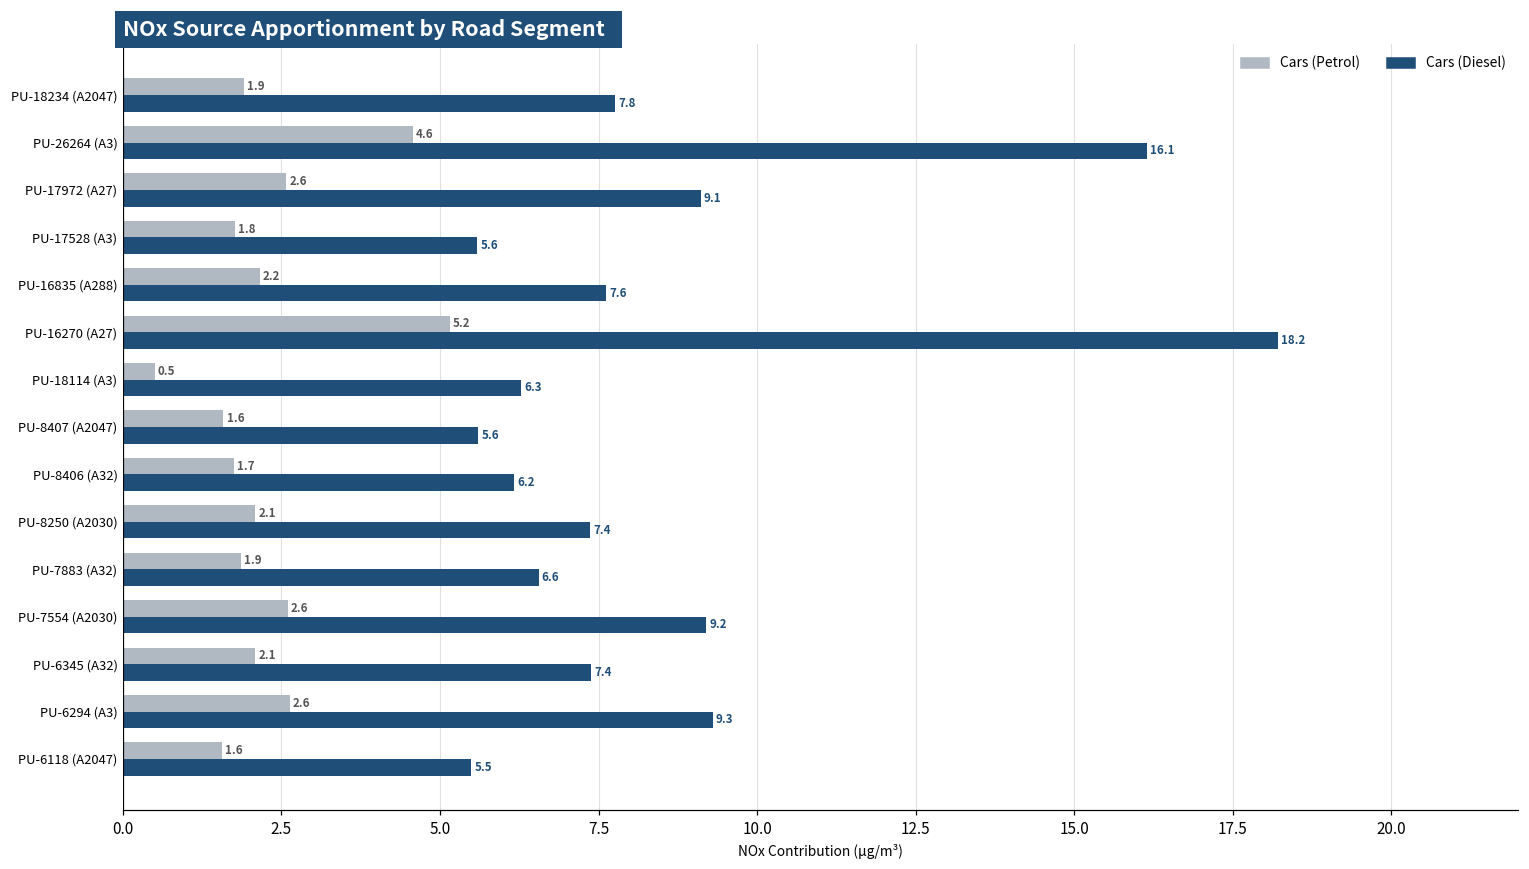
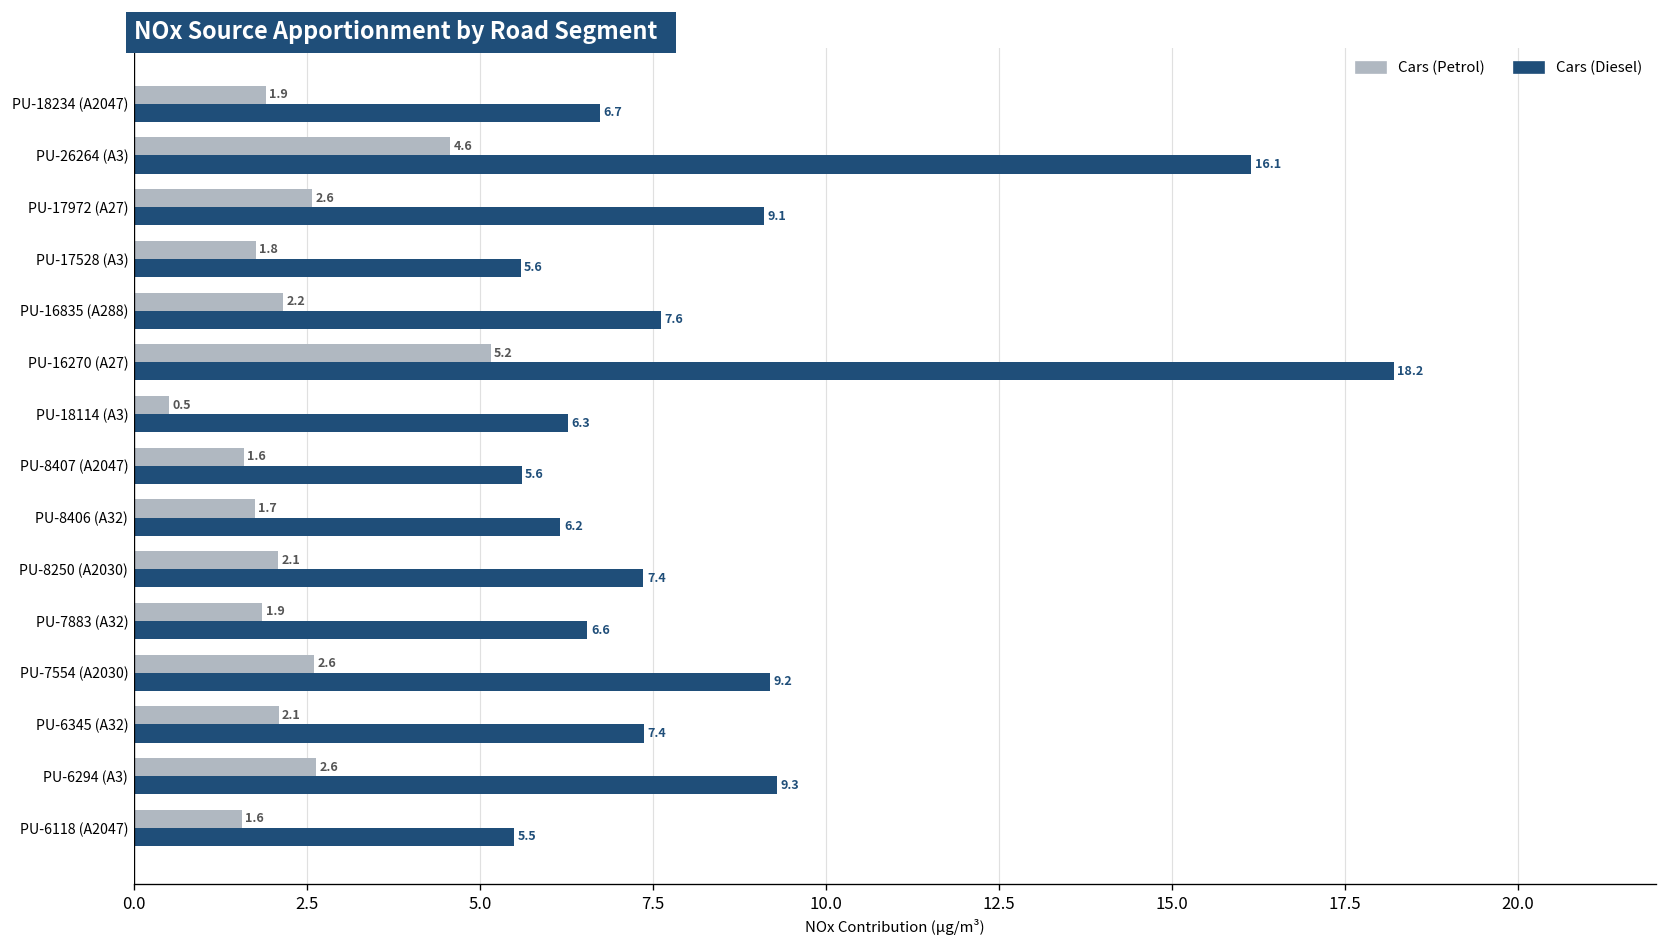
  {
    "Cars (Petrol)": {
      "PU-18234 (A2047)": 1.9,
      "PU-26264 (A3)": 4.6,
      "PU-17972 (A27)": 2.6,
      "PU-17528 (A3)": 1.8,
      "PU-16835 (A288)": 2.2,
      "PU-16270 (A27)": 5.2,
      "PU-18114 (A3)": 0.5,
      "PU-8407 (A2047)": 1.6,
      "PU-8406 (A32)": 1.7,
      "PU-8250 (A2030)": 2.1,
      "PU-7883 (A32)": 1.9,
      "PU-7554 (A2030)": 2.6,
      "PU-6345 (A32)": 2.1,
      "PU-6294 (A3)": 2.6,
      "PU-6118 (A2047)": 1.6
    },
    "Cars (Diesel)": {
-     "PU-18234 (A2047)": 7.8,
+     "PU-18234 (A2047)": 6.7,
      "PU-26264 (A3)": 16.1,
      "PU-17972 (A27)": 9.1,
      "PU-17528 (A3)": 5.6,
      "PU-16835 (A288)": 7.6,
      "PU-16270 (A27)": 18.2,
      "PU-18114 (A3)": 6.3,
      "PU-8407 (A2047)": 5.6,
      "PU-8406 (A32)": 6.2,
      "PU-8250 (A2030)": 7.4,
      "PU-7883 (A32)": 6.6,
      "PU-7554 (A2030)": 9.2,
      "PU-6345 (A32)": 7.4,
      "PU-6294 (A3)": 9.3,
      "PU-6118 (A2047)": 5.5
    }
  }
